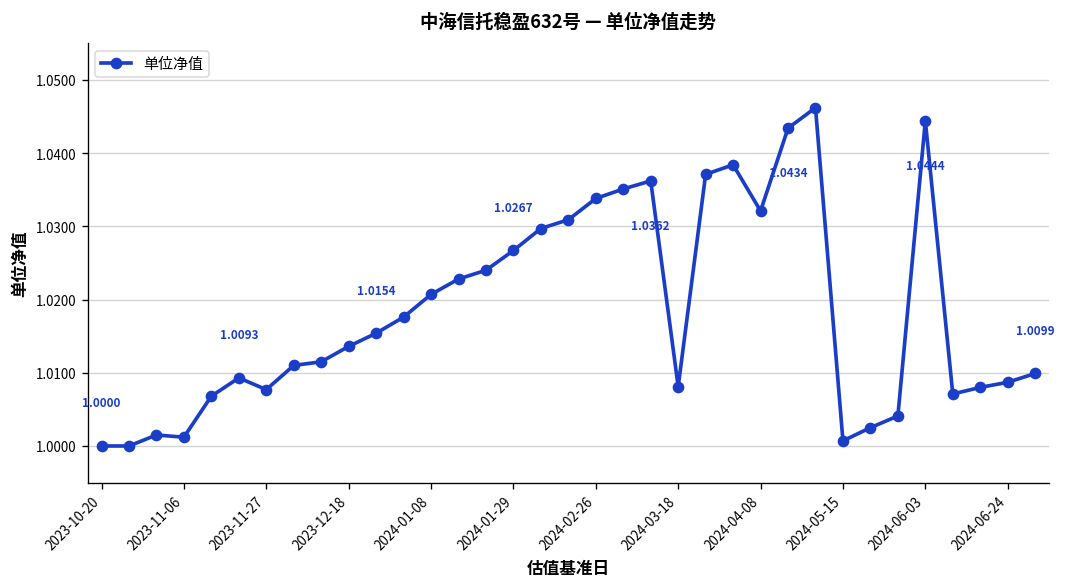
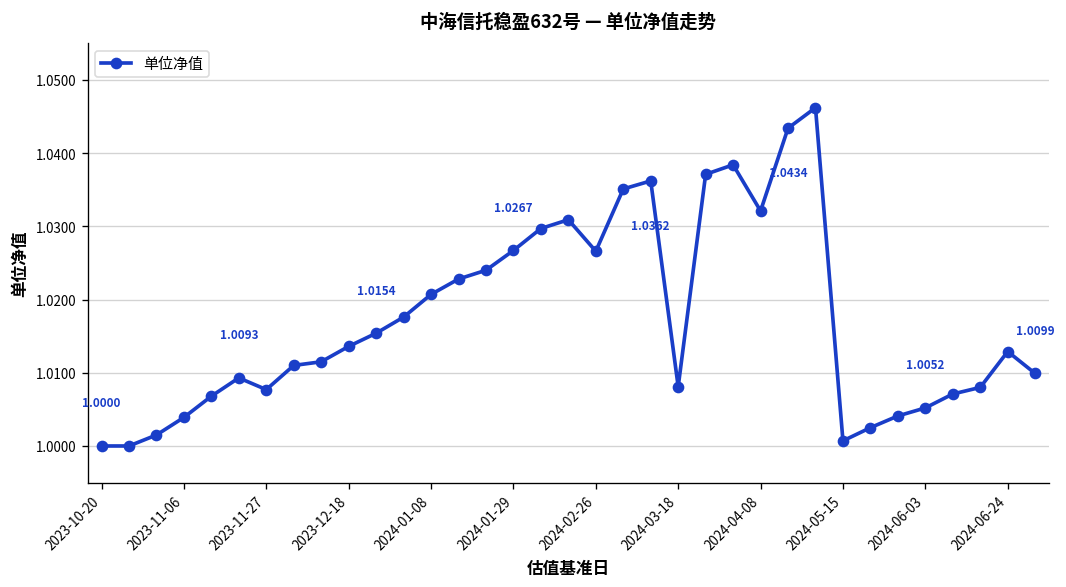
  {
-   "2023-11-06": 1.001,
-   "2024-02-26": 1.034,
-   "2024-06-03": 1.0444,
-   "2024-06-24": 1.009
+   "2023-11-06": 1.004,
+   "2024-02-26": 1.027,
+   "2024-06-03": 1.0052,
+   "2024-06-24": 1.013
  }
